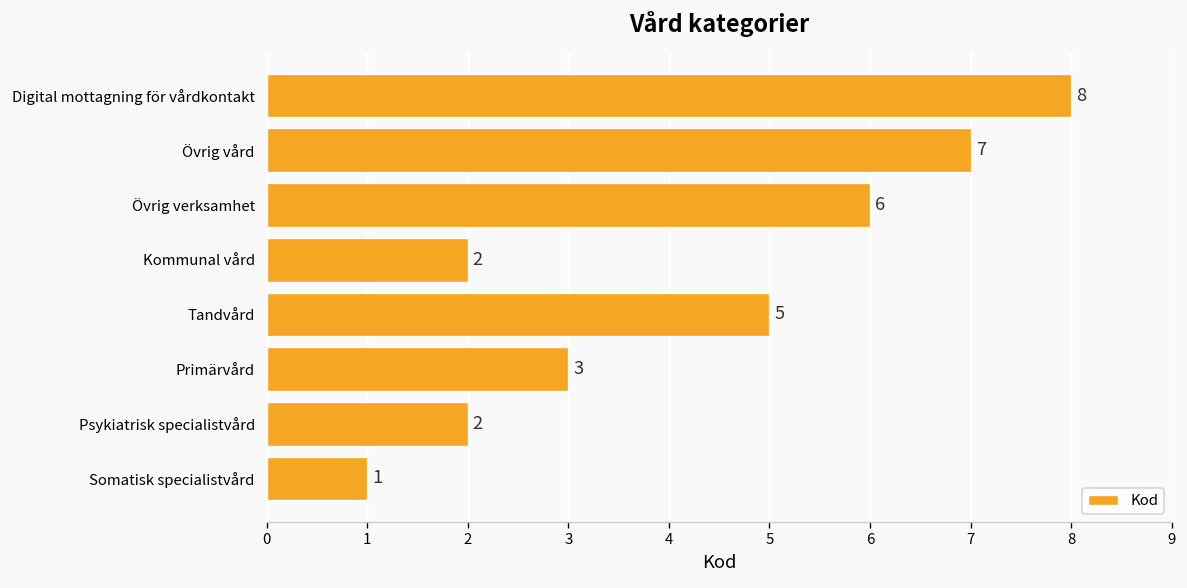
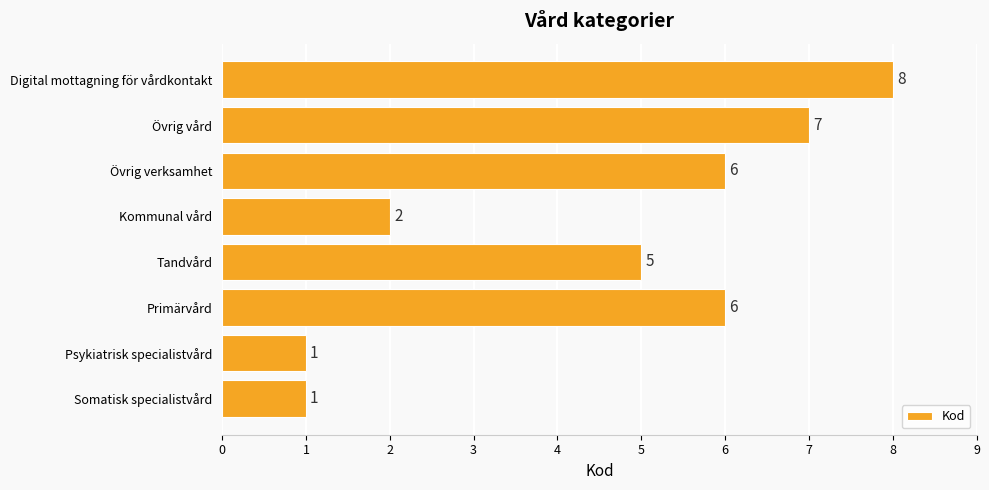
  {
    "Digital mottagning för vårdkontakt": 8,
    "Övrig vård": 7,
    "Övrig verksamhet": 6,
    "Kommunal vård": 2,
    "Tandvård": 5,
-   "Primärvård": 3,
-   "Psykiatrisk specialistvård": 2,
+   "Primärvård": 6,
+   "Psykiatrisk specialistvård": 1,
    "Somatisk specialistvård": 1
  }
